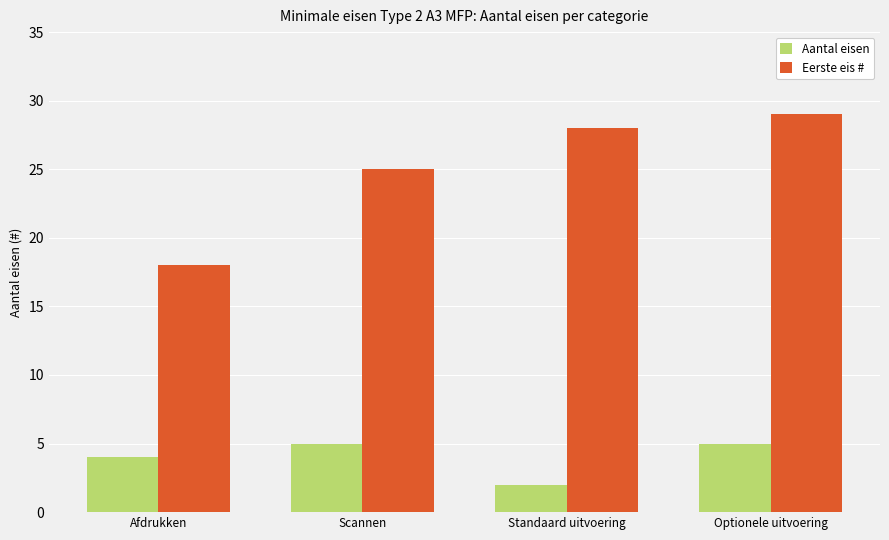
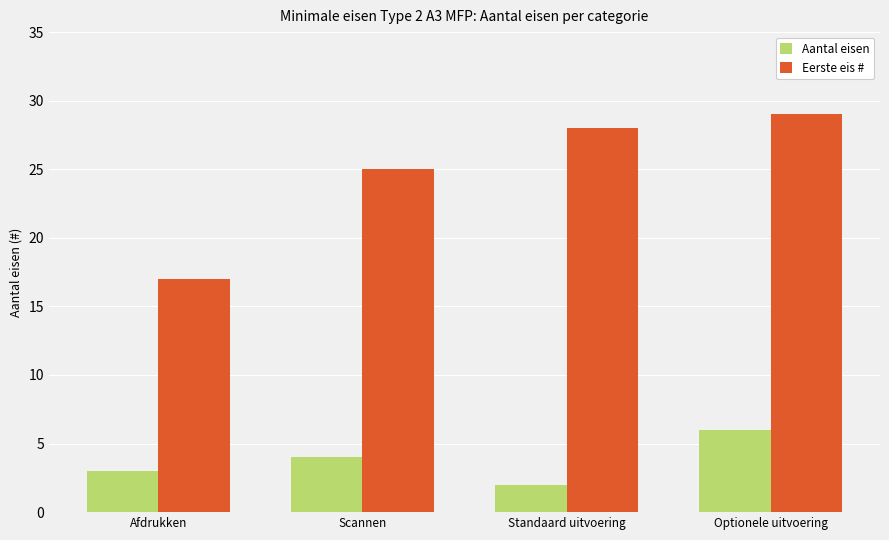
  {
    "Aantal eisen": {
-     "Afdrukken": 4,
-     "Scannen": 5,
+     "Afdrukken": 3,
+     "Scannen": 4,
      "Standaard uitvoering": 2,
-     "Optionele uitvoering": 5
+     "Optionele uitvoering": 6
    },
    "Eerste eis #": {
-     "Afdrukken": 18,
+     "Afdrukken": 17,
      "Scannen": 25,
      "Standaard uitvoering": 28,
      "Optionele uitvoering": 29
    }
  }
